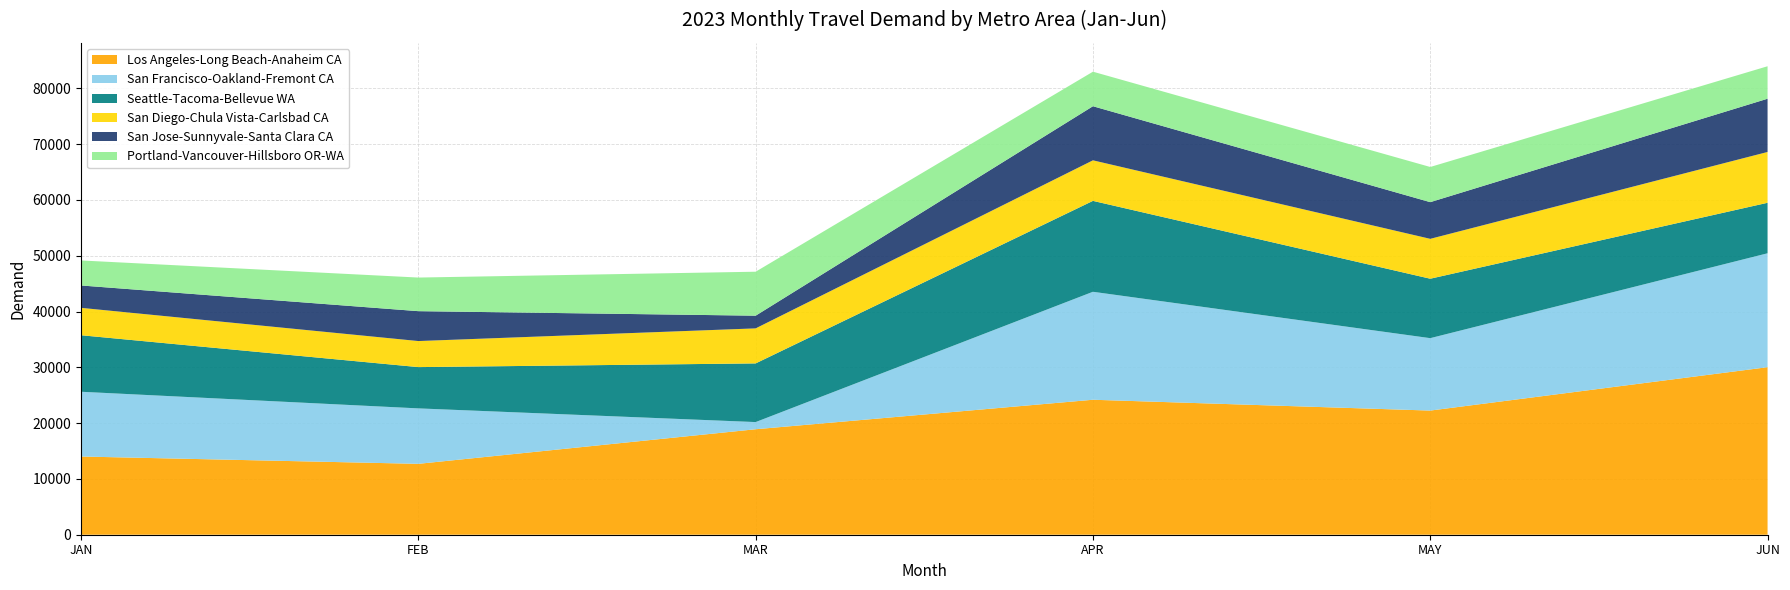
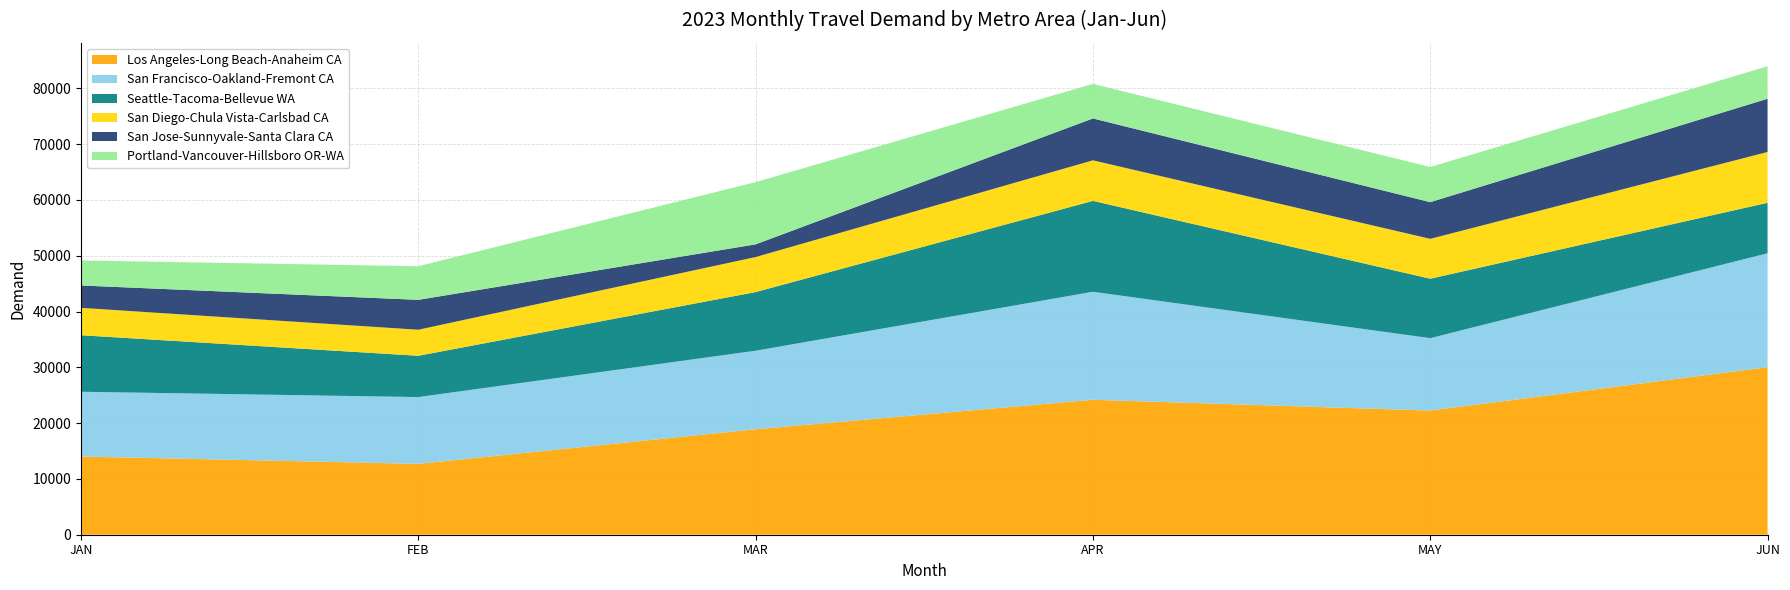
  {
    "San Francisco-Oakland-Fremont CA": {
      "JAN": 12000,
-     "FEB": 10000,
-     "MAR": 1000,
+     "FEB": 12000,
+     "MAR": 14000,
      "APR": 19000,
      "MAY": 13000,
      "JUN": 20000
    },
    "Seattle-Tacoma-Bellevue WA": {
      "JAN": 10000,
      "FEB": 7000,
      "MAR": 11000,
      "APR": 16000,
      "MAY": 11000,
      "JUN": 9000
    },
    "San Jose-Sunnyvale-Santa Clara CA": {
      "JAN": 4000,
      "FEB": 5000,
      "MAR": 2000,
-     "APR": 10000,
+     "APR": 8000,
      "MAY": 7000,
      "JUN": 10000
    },
    "Portland-Vancouver-Hillsboro OR-WA": {
      "JAN": 4000,
      "FEB": 6000,
-     "MAR": 8000,
+     "MAR": 11000,
      "APR": 6000,
      "MAY": 6000,
      "JUN": 6000
    }
  }
